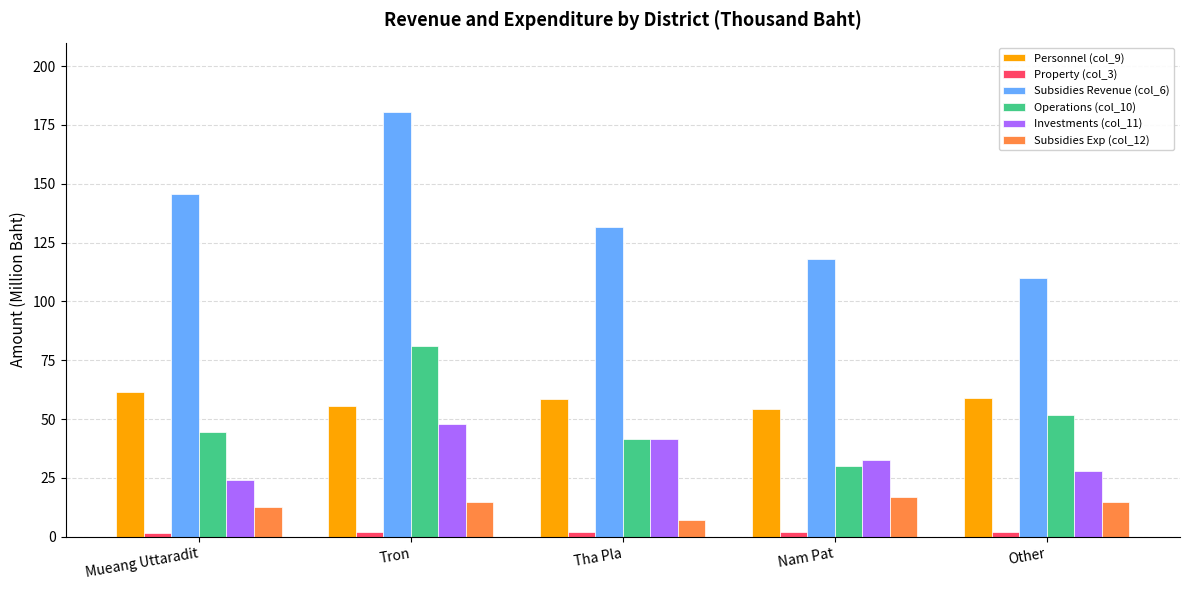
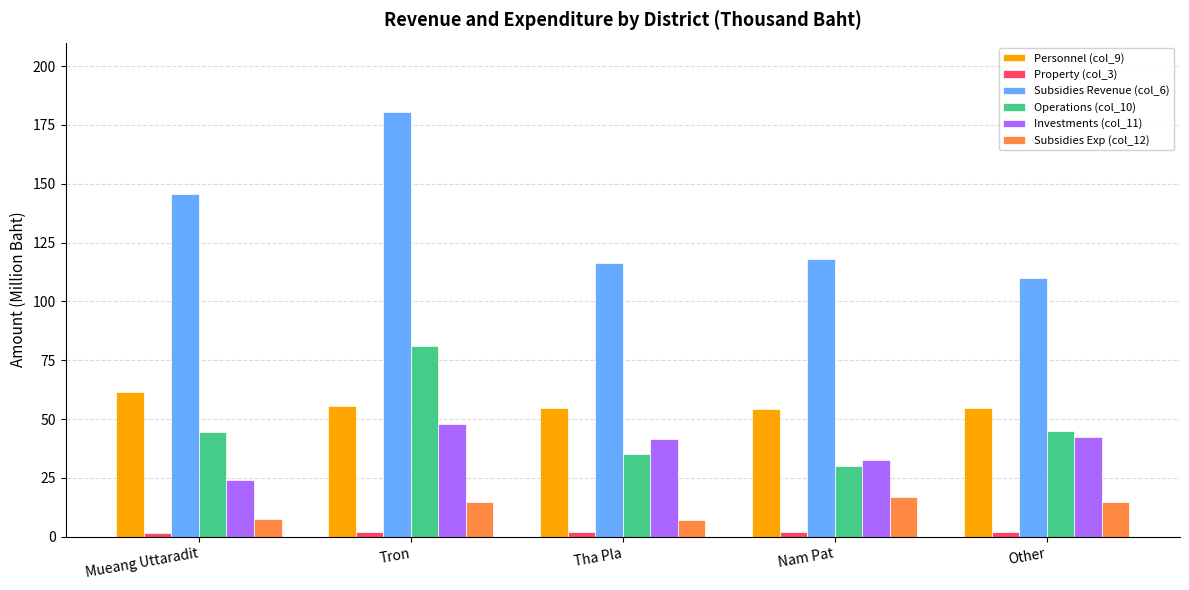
  {
    "Personnel (col_9)": {
      "Mueang Uttaradit": 62,
      "Tron": 56,
-     "Tha Pla": 58,
+     "Tha Pla": 55,
      "Nam Pat": 54,
-     "Other": 59
+     "Other": 55
    },
    "Property (col_3)": {
      "Mueang Uttaradit": 2,
      "Tron": 2,
      "Tha Pla": 2,
      "Nam Pat": 2,
      "Other": 2
    },
    "Subsidies Revenue (col_6)": {
      "Mueang Uttaradit": 146,
      "Tron": 181,
-     "Tha Pla": 132,
+     "Tha Pla": 116,
      "Nam Pat": 118,
      "Other": 110
    },
    "Operations (col_10)": {
      "Mueang Uttaradit": 44,
      "Tron": 81,
-     "Tha Pla": 42,
+     "Tha Pla": 35,
      "Nam Pat": 30,
-     "Other": 52
+     "Other": 45
    },
    "Investments (col_11)": {
      "Mueang Uttaradit": 24,
      "Tron": 48,
      "Tha Pla": 41,
      "Nam Pat": 33,
-     "Other": 28
+     "Other": 42
    },
    "Subsidies Exp (col_12)": {
-     "Mueang Uttaradit": 13,
+     "Mueang Uttaradit": 8,
      "Tron": 15,
      "Tha Pla": 7,
      "Nam Pat": 17,
      "Other": 15
    }
  }
